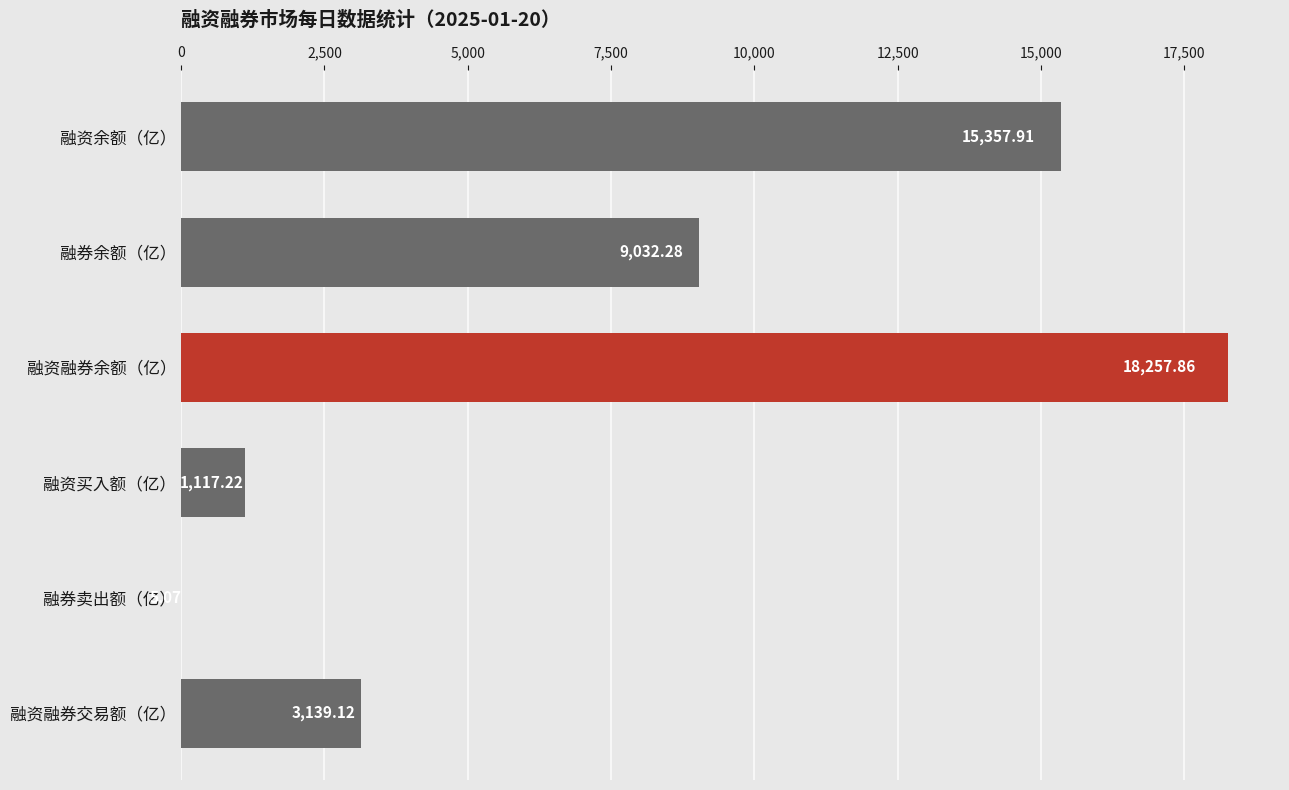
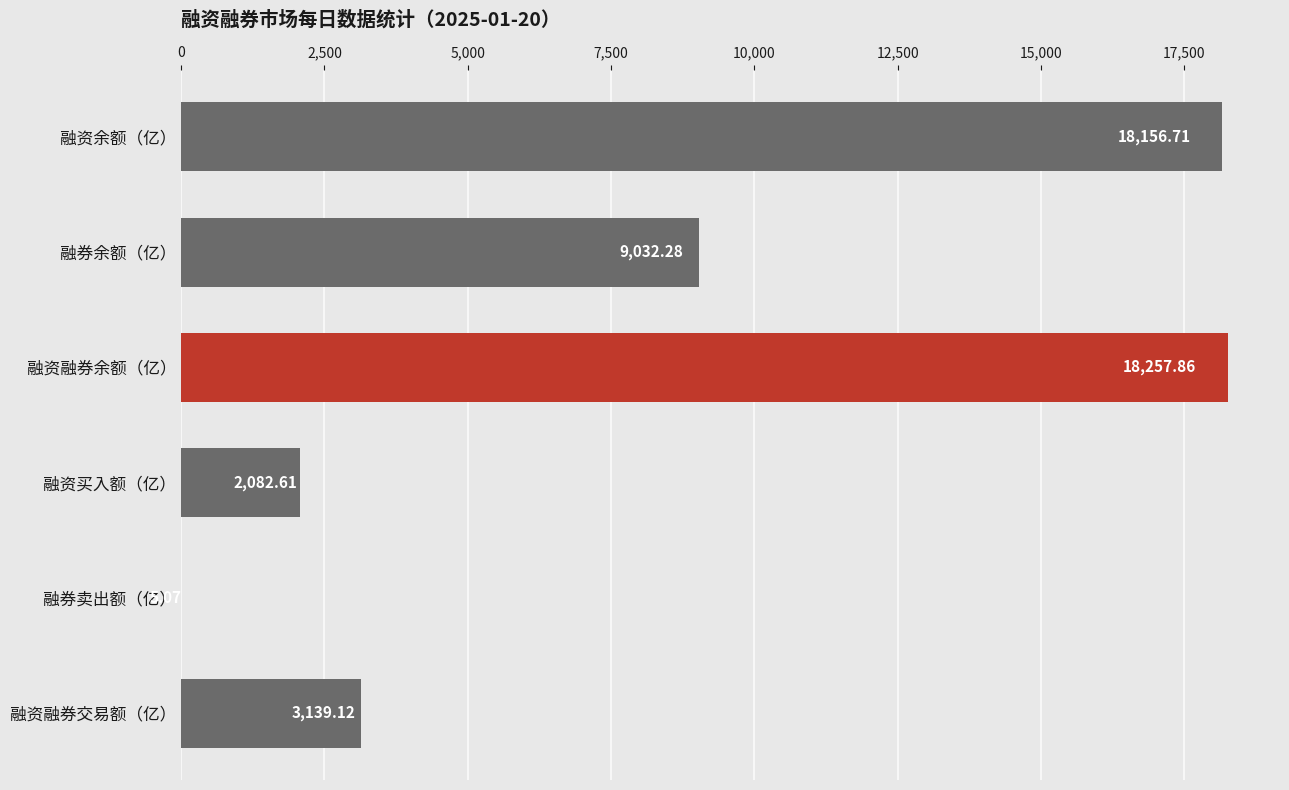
  {
-   "融资余额（亿）": "15,357.91",
+   "融资余额（亿）": "18,156.71",
    "融券余额（亿）": "9,032.28",
    "融资融券余额（亿）": "18,257.86",
-   "融资买入额（亿）": "1,117.22",
+   "融资买入额（亿）": "2,082.61",
    "融资融券交易额（亿）": "3,139.12"
  }
